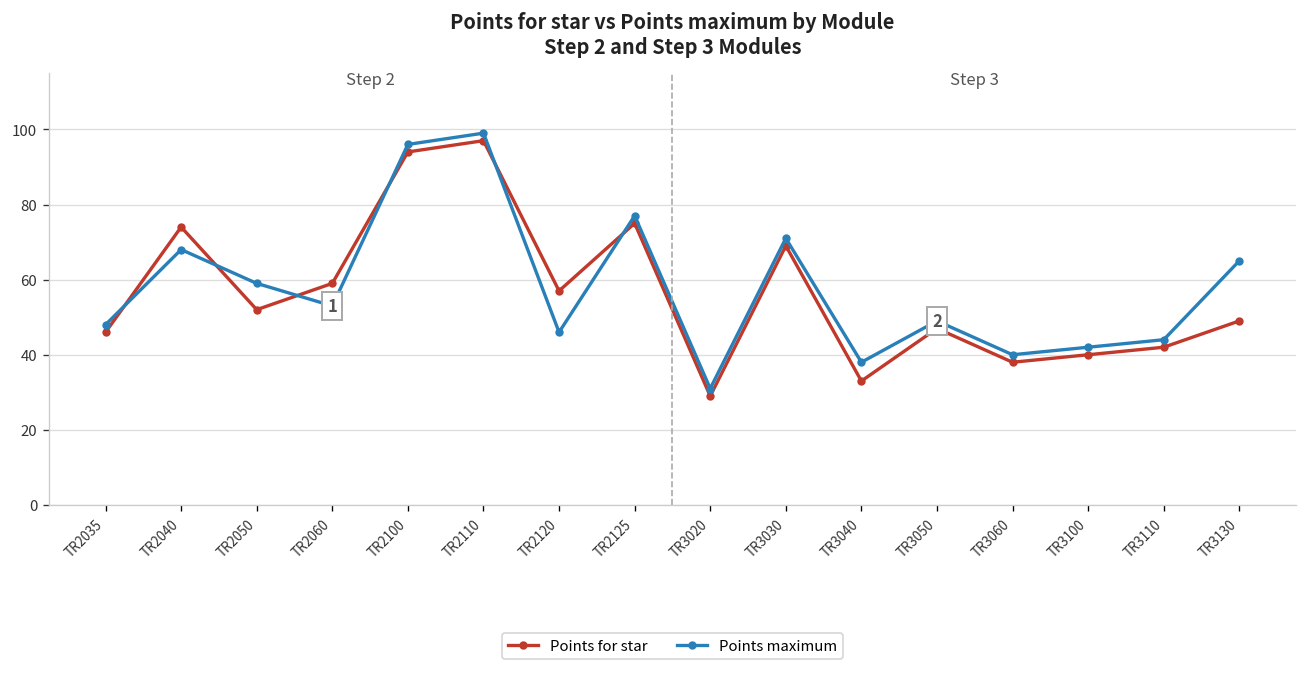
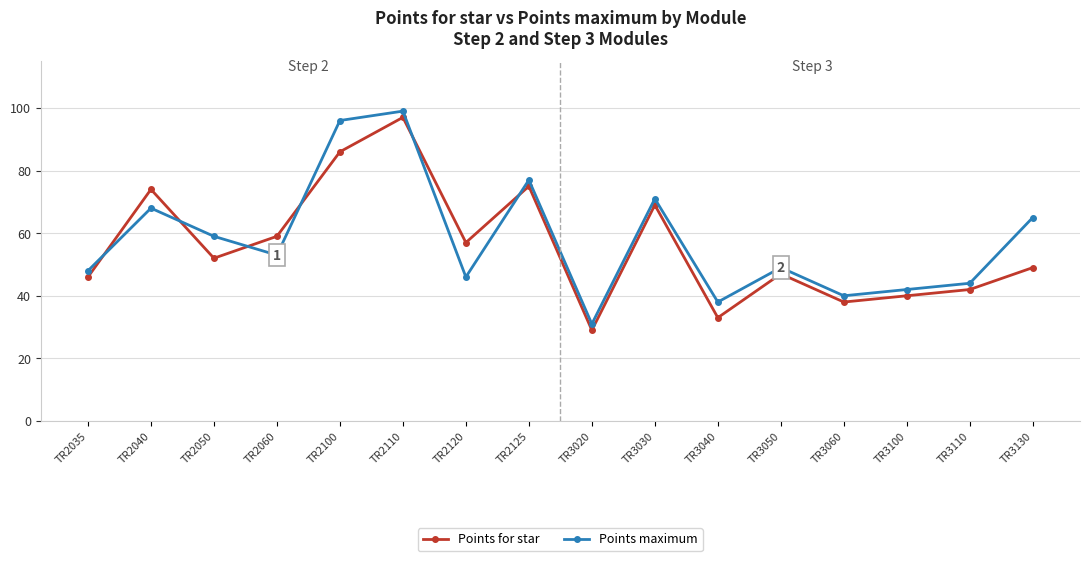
  {
    "Points for star": {
      "TR2035": 46,
      "TR2040": 74,
      "TR2050": 52,
      "TR2060": 59,
-     "TR2100": 94,
+     "TR2100": 86,
      "TR2110": 97,
      "TR2120": 57,
      "TR2125": 75,
      "TR3020": 29,
      "TR3030": 69,
      "TR3040": 33,
      "TR3060": 38,
      "TR3100": 40,
      "TR3110": 42,
      "TR3130": 49
    },
    "Points maximum": {
      "TR2035": 48,
      "TR2040": 68,
      "TR2050": 59,
      "TR2100": 96,
      "TR2110": 99,
      "TR2120": 46,
      "TR2125": 77,
      "TR3020": 31,
      "TR3030": 71,
      "TR3040": 38,
      "TR3060": 40,
      "TR3100": 42,
      "TR3110": 44,
      "TR3130": 65
    }
  }
